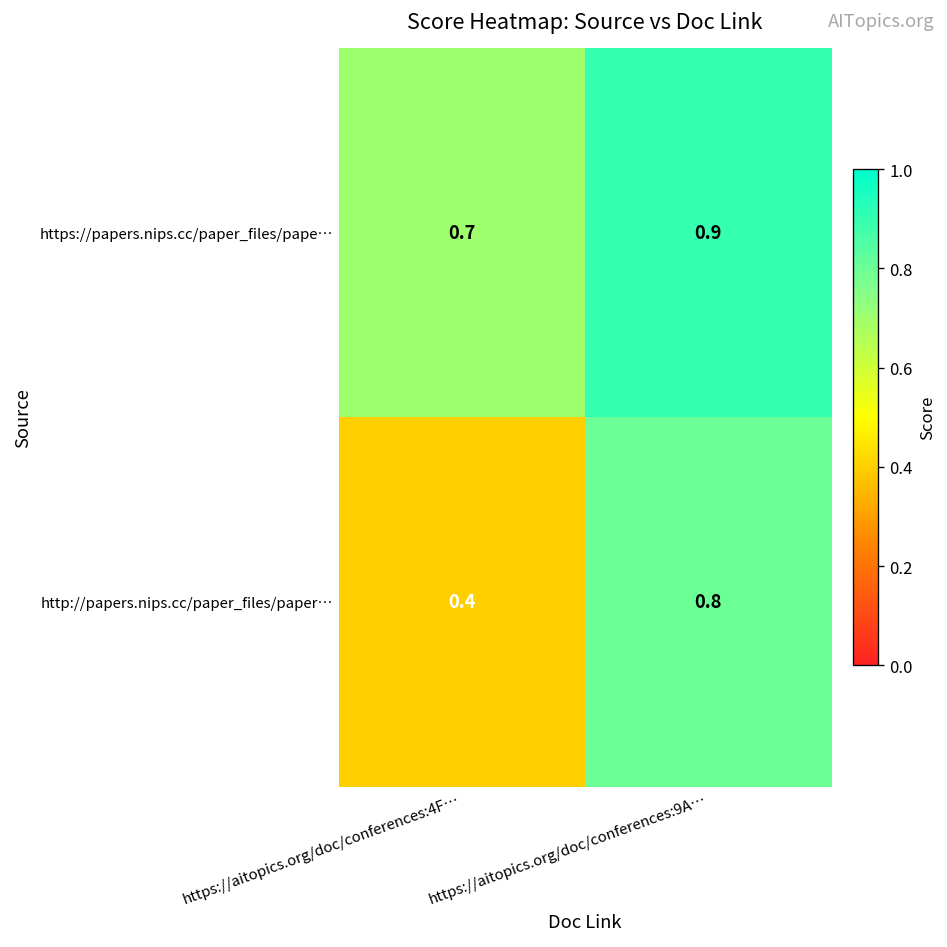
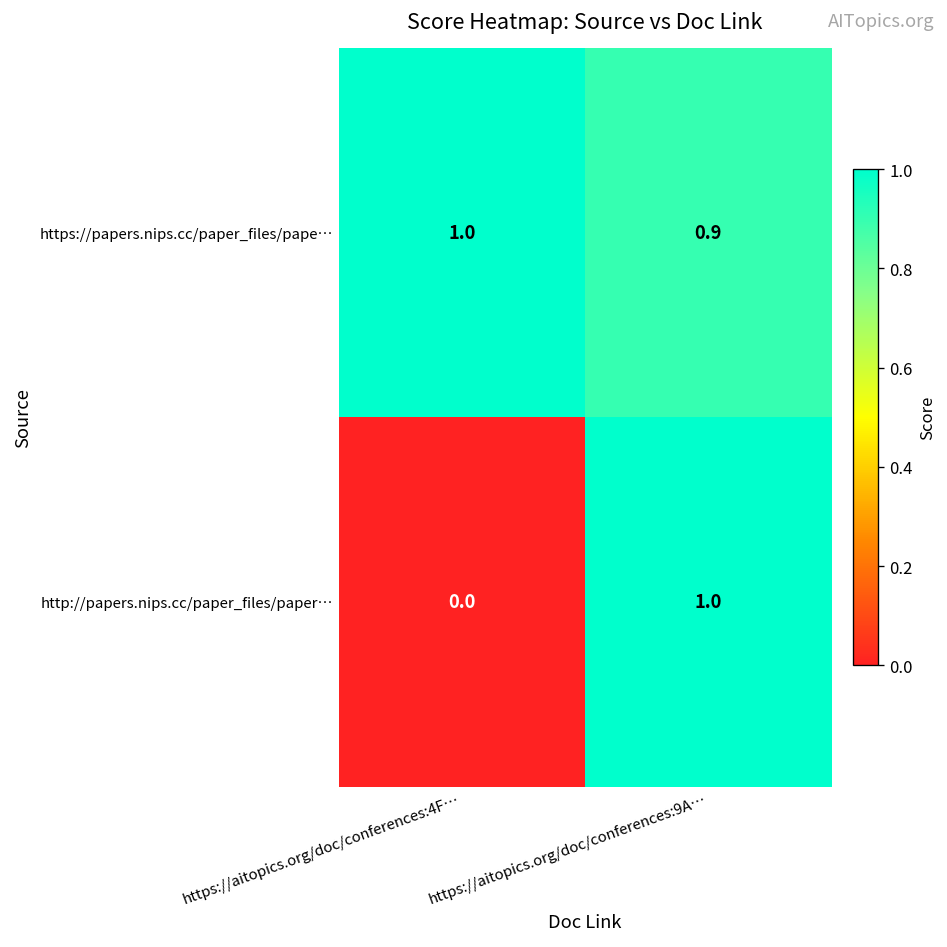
  {
    "https://papers.nips.cc/paper_files/pape…": {
-     "https://aitopics.org/doc/conferences:4F…": 0.7,
+     "https://aitopics.org/doc/conferences:4F…": 1.0,
      "https://aitopics.org/doc/conferences:9A…": 0.9
    },
    "http://papers.nips.cc/paper_files/paper…": {
-     "https://aitopics.org/doc/conferences:4F…": 0.4,
-     "https://aitopics.org/doc/conferences:9A…": 0.8
+     "https://aitopics.org/doc/conferences:4F…": 0.0,
+     "https://aitopics.org/doc/conferences:9A…": 1.0
    }
  }
